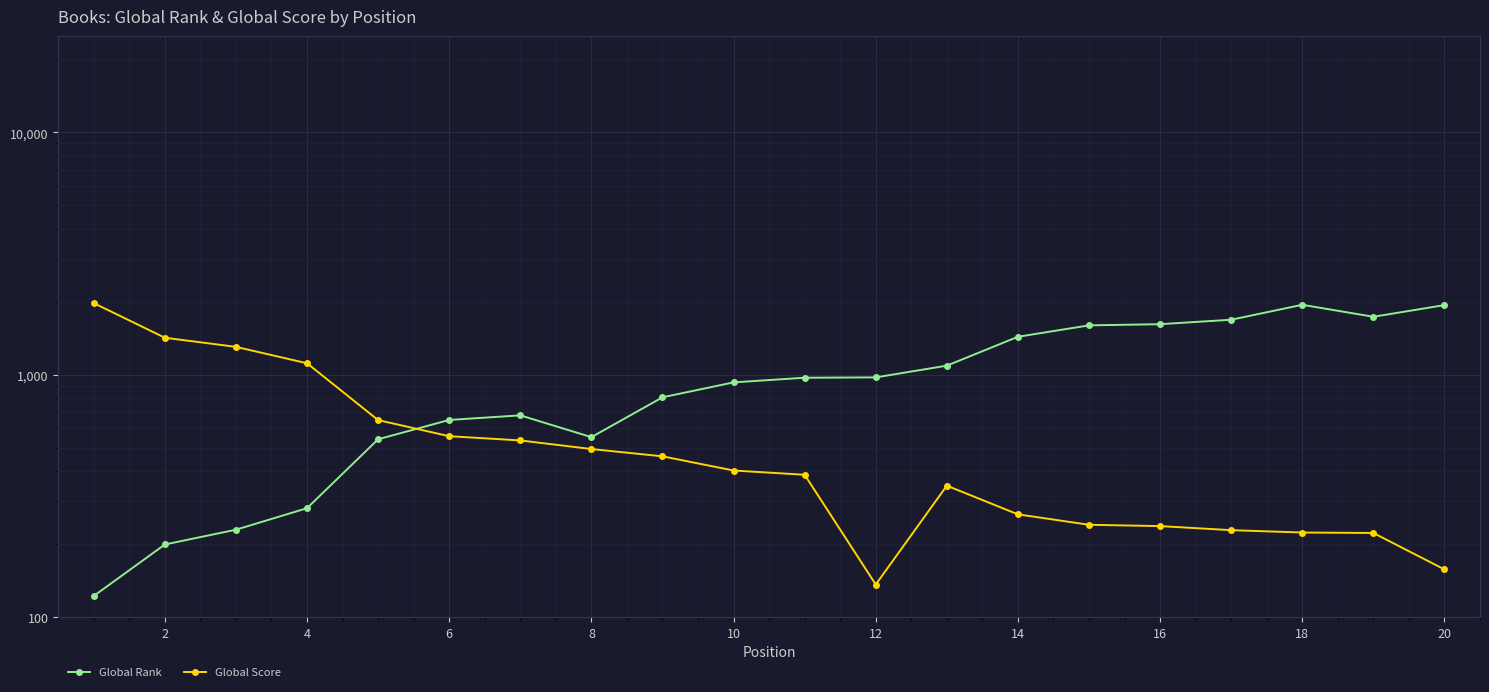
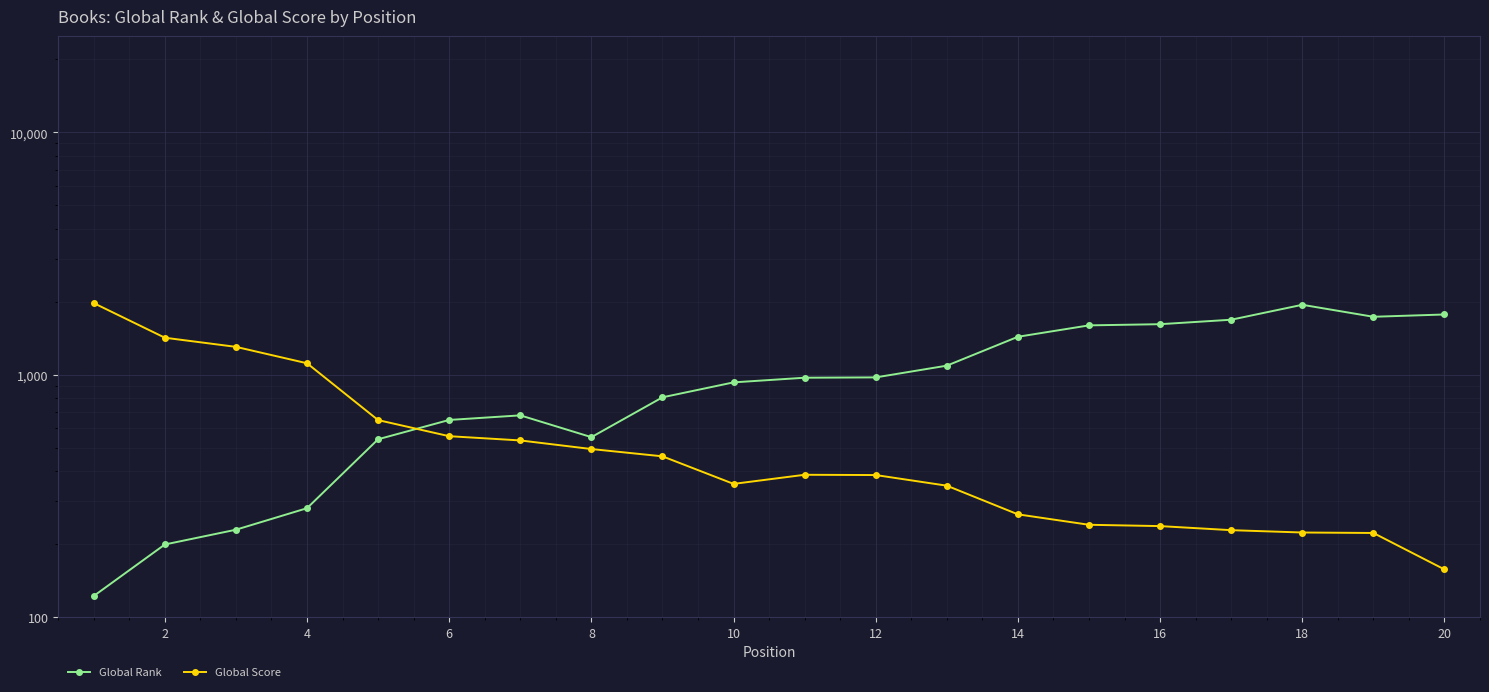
  {
    "Global Rank": {
      "2": "200",
      "4": "280",
      "6": "650",
      "8": "550",
      "10": "930",
      "12": "970",
      "14": "1,400",
      "16": "1,600",
      "18": "1,900",
-     "20": "1,900"
+     "20": "1,800"
    },
    "Global Score": {
      "2": "1,400",
      "4": "1,100",
      "6": "560",
      "8": "490",
-     "10": "400",
-     "12": "140",
+     "10": "350",
+     "12": "390",
      "14": "270",
      "16": "240",
      "18": "220",
      "20": "160"
    }
  }
